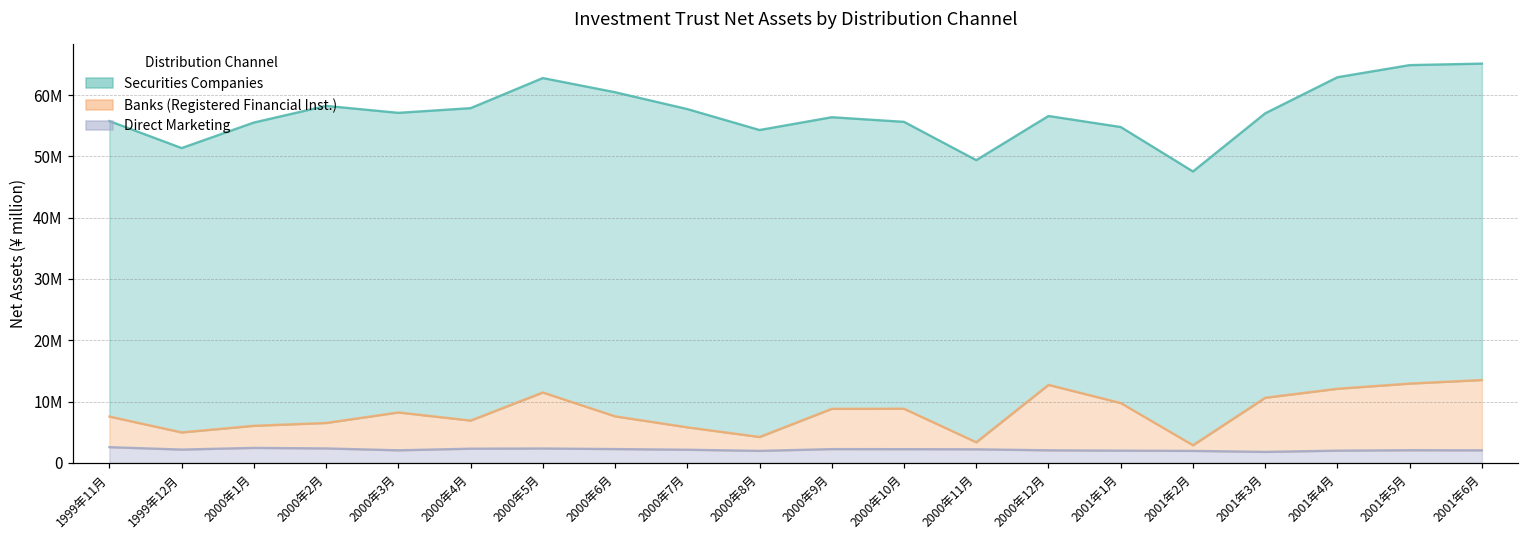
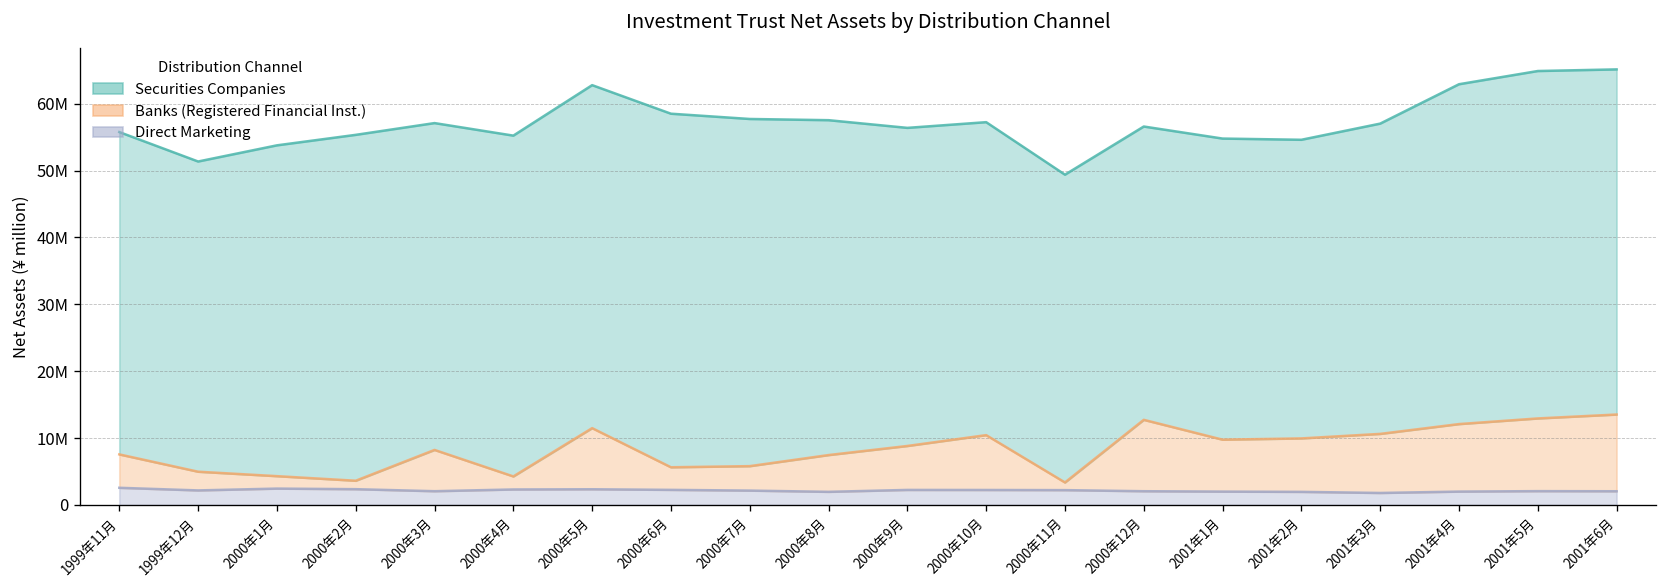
  {
    "Banks (Registered Financial Inst.)": {
      "1999年11月": 5000000,
      "1999年12月": 3000000,
-     "2000年1月": 4000000,
-     "2000年2月": 4000000,
+     "2000年1月": 2000000,
+     "2000年2月": 1000000,
      "2000年3月": 6000000,
-     "2000年4月": 5000000,
+     "2000年4月": 2000000,
      "2000年5月": 9000000,
-     "2000年6月": 5000000,
+     "2000年6月": 3000000,
      "2000年7月": 4000000,
-     "2000年8月": 2000000,
+     "2000年8月": 5000000,
      "2000年9月": 7000000,
-     "2000年10月": 7000000,
+     "2000年10月": 8000000,
      "2000年11月": 1000000,
      "2000年12月": 11000000,
      "2001年1月": 8000000,
-     "2001年2月": 1000000,
+     "2001年2月": 8000000,
      "2001年3月": 9000000,
      "2001年4月": 10000000,
      "2001年5月": 11000000,
      "2001年6月": 11000000
    }
  }
